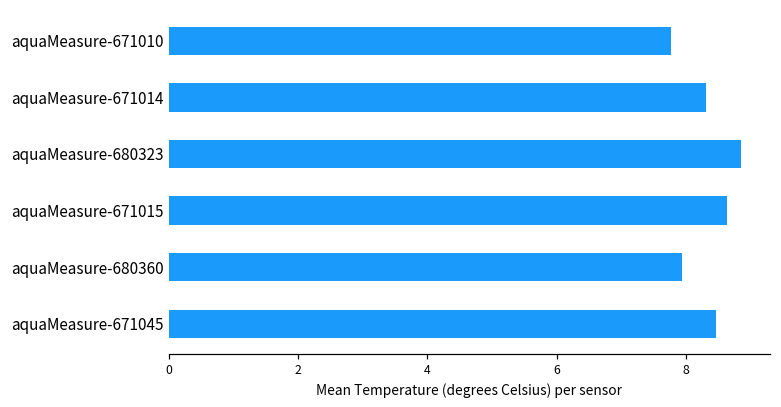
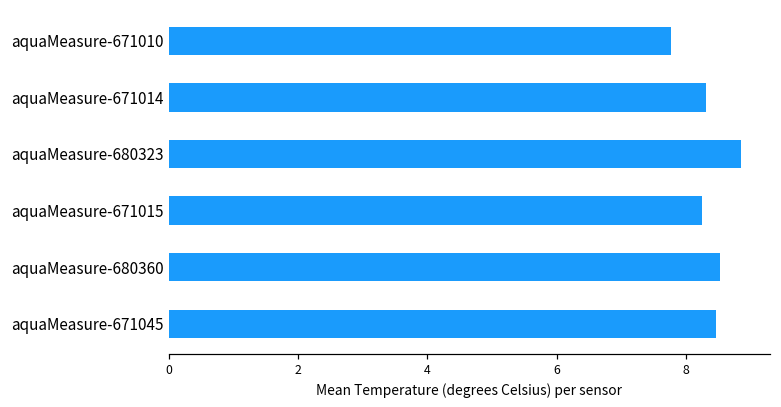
  {
    "aquaMeasure-671010": 7.8,
    "aquaMeasure-671014": 8.3,
    "aquaMeasure-680323": 8.9,
-   "aquaMeasure-671015": 8.6,
-   "aquaMeasure-680360": 7.9,
+   "aquaMeasure-671015": 8.3,
+   "aquaMeasure-680360": 8.5,
    "aquaMeasure-671045": 8.5
  }
